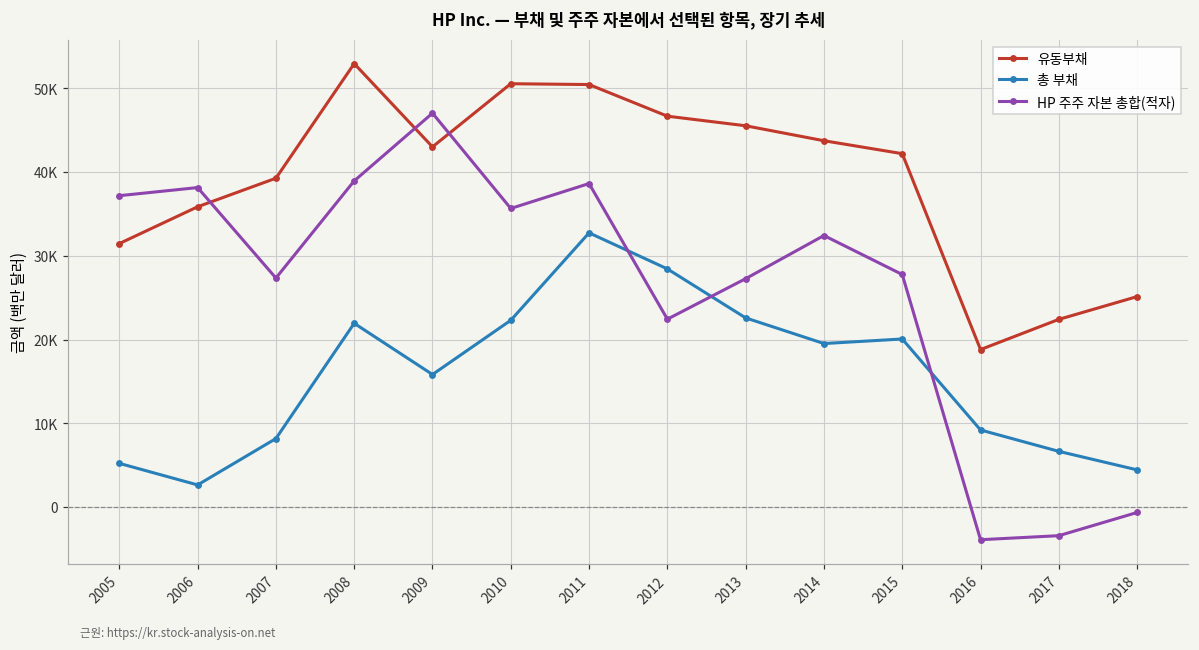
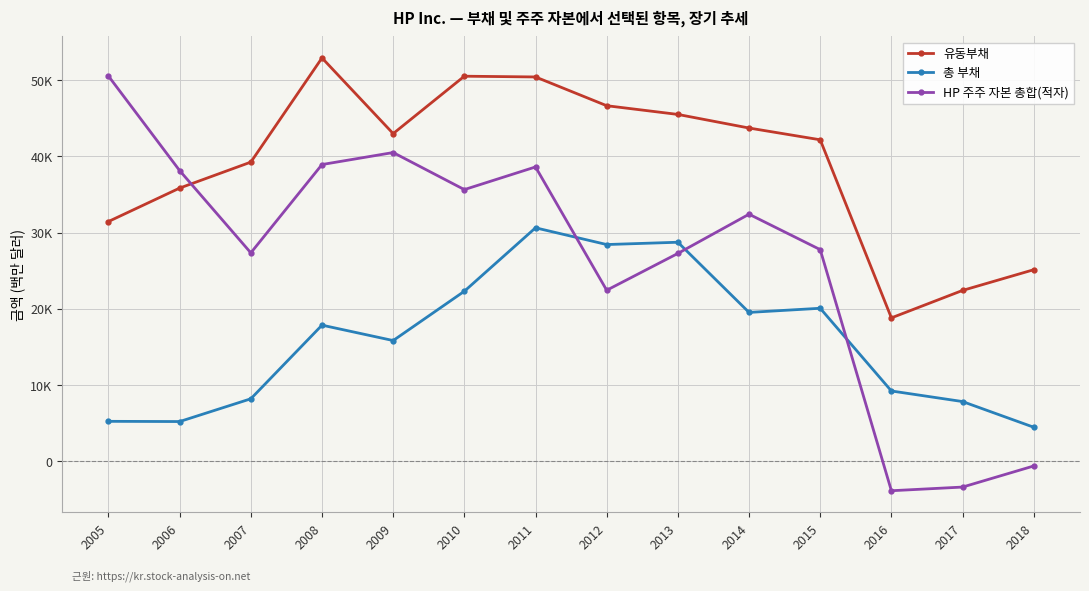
  {
    "유동부채": {
      "2005": 31000,
      "2006": 36000,
      "2007": 39000,
      "2008": 53000,
      "2009": 43000,
      "2010": 51000,
      "2011": 50000,
      "2012": 47000,
      "2013": 46000,
      "2014": 44000,
      "2015": 42000,
      "2016": 19000,
      "2017": 22000,
      "2018": 25000
    },
    "총 부채": {
      "2005": 5000,
-     "2006": 3000,
+     "2006": 5000,
      "2007": 8000,
-     "2008": 22000,
+     "2008": 18000,
      "2009": 16000,
      "2010": 22000,
-     "2011": 33000,
+     "2011": 31000,
      "2012": 28000,
-     "2013": 23000,
+     "2013": 29000,
      "2014": 20000,
      "2015": 20000,
      "2016": 9000,
-     "2017": 7000,
+     "2017": 8000,
      "2018": 4000
    },
    "HP 주주 자본 총합(적자)": {
-     "2005": 37000,
+     "2005": 51000,
      "2006": 38000,
      "2007": 27000,
      "2008": 39000,
-     "2009": 47000,
+     "2009": 41000,
      "2010": 36000,
      "2011": 39000,
      "2012": 22000,
      "2013": 27000,
      "2014": 32000,
      "2015": 28000,
      "2016": -4000,
      "2017": -3000,
      "2018": -1000
    }
  }
